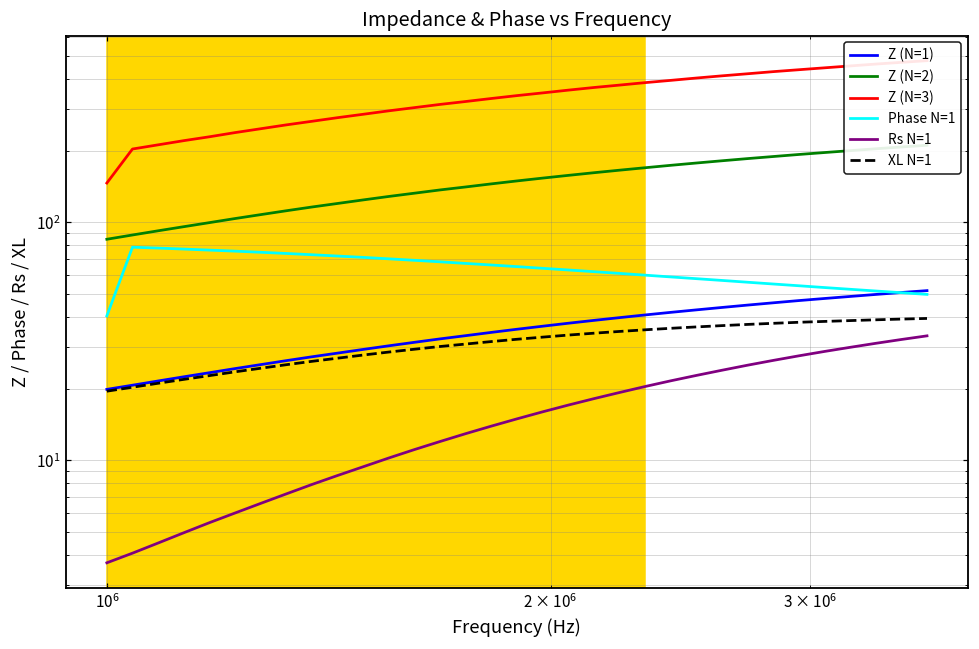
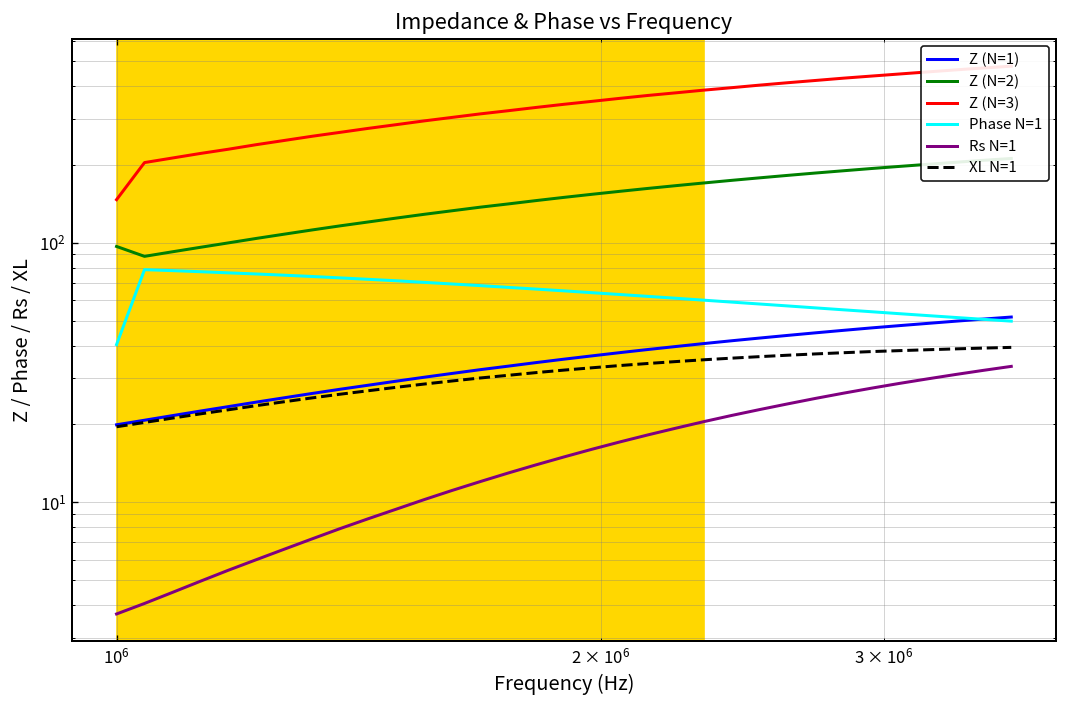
  {
    "Z (N=2)": {
-     "10^6": 85
+     "10^6": 100
    },
    "Z (N=3)": {
      "10^6": 150
    },
    "Phase N=1": {
      "10^6": 40
    },
    "Rs N=1": {
      "10^6": 3.7
    }
  }
